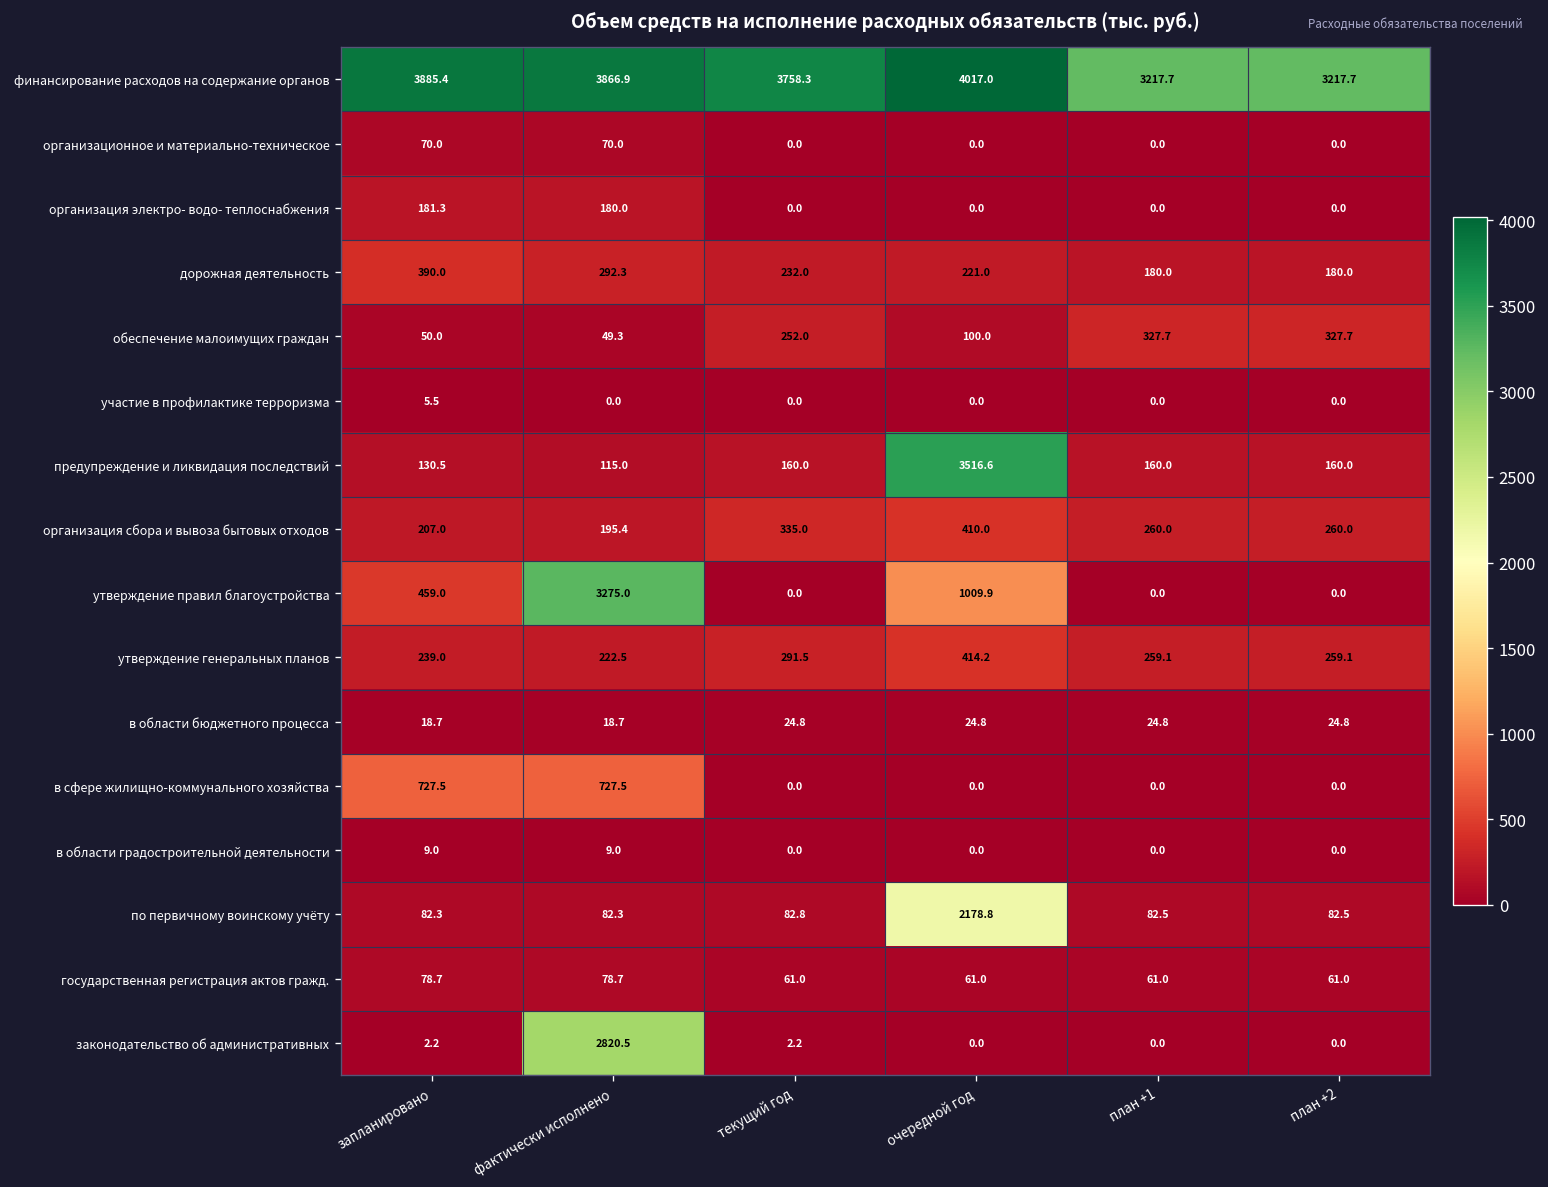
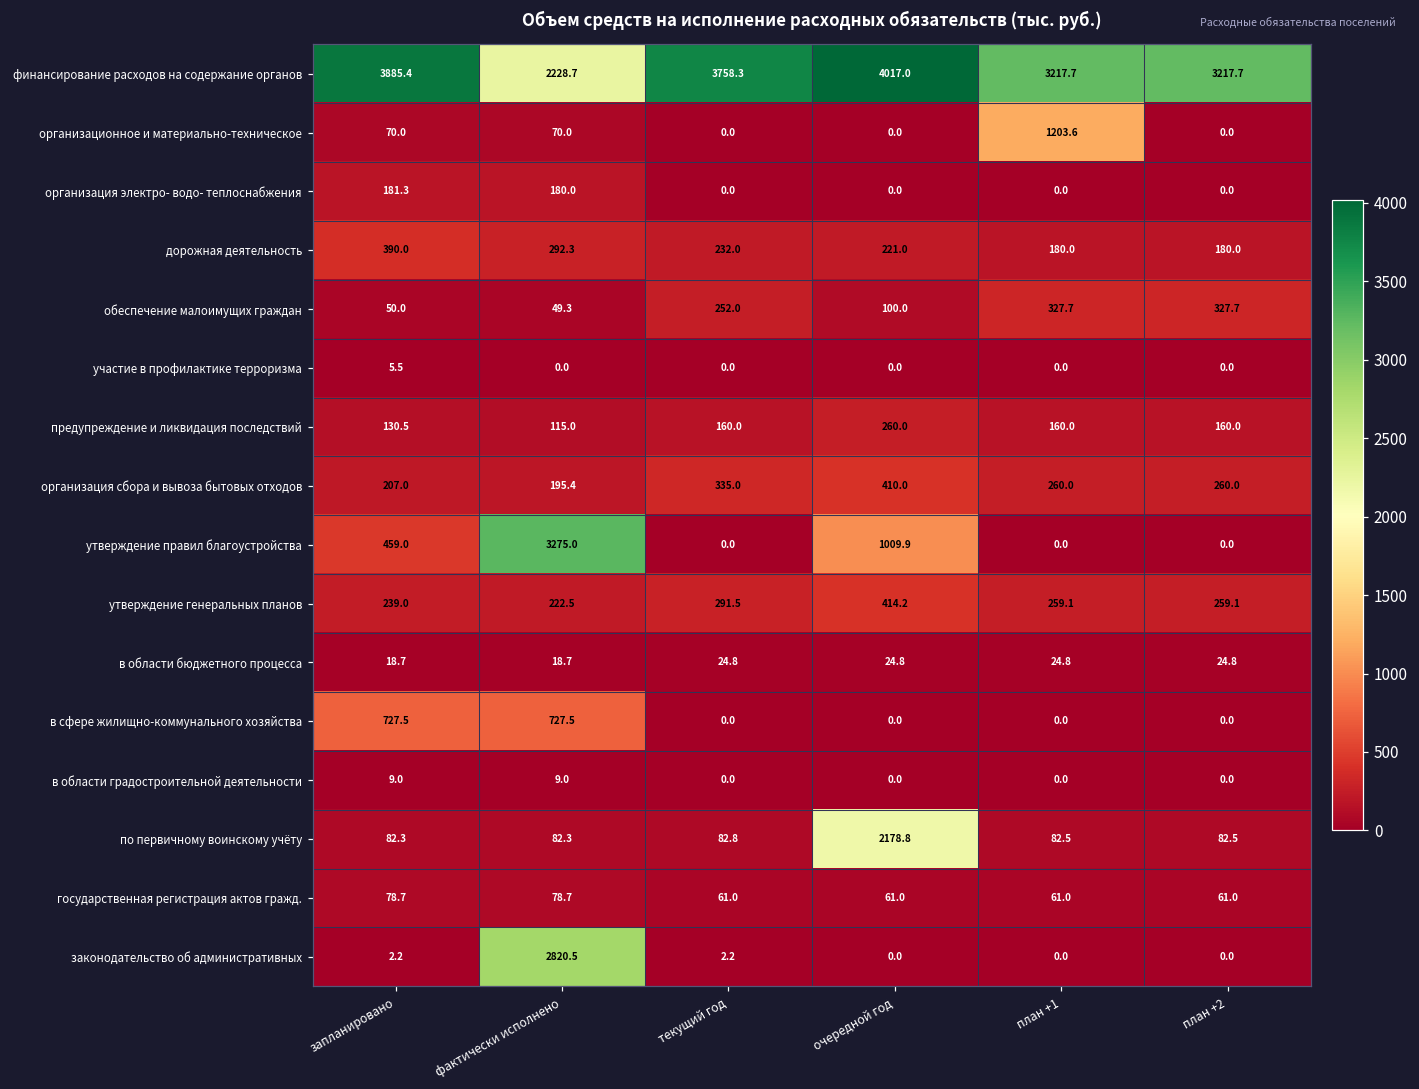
  {
    "финансирование расходов на содержание органов": {
      "запланировано": 3885.4,
-     "фактически исполнено": 3866.9,
+     "фактически исполнено": 2228.7,
      "текущий год": 3758.3,
      "очередной год": 4017.0,
      "план +1": 3217.7,
      "план +2": 3217.7
    },
    "организационное и материально-техническое": {
      "запланировано": 70.0,
      "фактически исполнено": 70.0,
      "текущий год": 0.0,
      "очередной год": 0.0,
-     "план +1": 0.0,
+     "план +1": 1203.6,
      "план +2": 0.0
    },
    "организация электро- водо- теплоснабжения": {
      "запланировано": 181.3,
      "фактически исполнено": 180.0,
      "текущий год": 0.0,
      "очередной год": 0.0,
      "план +1": 0.0,
      "план +2": 0.0
    },
    "дорожная деятельность": {
      "запланировано": 390.0,
      "фактически исполнено": 292.3,
      "текущий год": 232.0,
      "очередной год": 221.0,
      "план +1": 180.0,
      "план +2": 180.0
    },
    "обеспечение малоимущих граждан": {
      "запланировано": 50.0,
      "фактически исполнено": 49.3,
      "текущий год": 252.0,
      "очередной год": 100.0,
      "план +1": 327.7,
      "план +2": 327.7
    },
    "участие в профилактике терроризма": {
      "запланировано": 5.5,
      "фактически исполнено": 0.0,
      "текущий год": 0.0,
      "очередной год": 0.0,
      "план +1": 0.0,
      "план +2": 0.0
    },
    "предупреждение и ликвидация последствий": {
      "запланировано": 130.5,
      "фактически исполнено": 115.0,
      "текущий год": 160.0,
-     "очередной год": 3516.6,
+     "очередной год": 260.0,
      "план +1": 160.0,
      "план +2": 160.0
    },
    "организация сбора и вывоза бытовых отходов": {
      "запланировано": 207.0,
      "фактически исполнено": 195.4,
      "текущий год": 335.0,
      "очередной год": 410.0,
      "план +1": 260.0,
      "план +2": 260.0
    },
    "утверждение правил благоустройства": {
      "запланировано": 459.0,
      "фактически исполнено": 3275.0,
      "текущий год": 0.0,
      "очередной год": 1009.9,
      "план +1": 0.0,
      "план +2": 0.0
    },
    "утверждение генеральных планов": {
      "запланировано": 239.0,
      "фактически исполнено": 222.5,
      "текущий год": 291.5,
      "очередной год": 414.2,
      "план +1": 259.1,
      "план +2": 259.1
    },
    "в области бюджетного процесса": {
      "запланировано": 18.7,
      "фактически исполнено": 18.7,
      "текущий год": 24.8,
      "очередной год": 24.8,
      "план +1": 24.8,
      "план +2": 24.8
    },
    "в сфере жилищно-коммунального хозяйства": {
      "запланировано": 727.5,
      "фактически исполнено": 727.5,
      "текущий год": 0.0,
      "очередной год": 0.0,
      "план +1": 0.0,
      "план +2": 0.0
    },
    "в области градостроительной деятельности": {
      "запланировано": 9.0,
      "фактически исполнено": 9.0,
      "текущий год": 0.0,
      "очередной год": 0.0,
      "план +1": 0.0,
      "план +2": 0.0
    },
    "по первичному воинскому учёту": {
      "запланировано": 82.3,
      "фактически исполнено": 82.3,
      "текущий год": 82.8,
      "очередной год": 2178.8,
      "план +1": 82.5,
      "план +2": 82.5
    },
    "государственная регистрация актов гражд.": {
      "запланировано": 78.7,
      "фактически исполнено": 78.7,
      "текущий год": 61.0,
      "очередной год": 61.0,
      "план +1": 61.0,
      "план +2": 61.0
    },
    "законодательство об административных": {
      "запланировано": 2.2,
      "фактически исполнено": 2820.5,
      "текущий год": 2.2,
      "очередной год": 0.0,
      "план +1": 0.0,
      "план +2": 0.0
    }
  }
